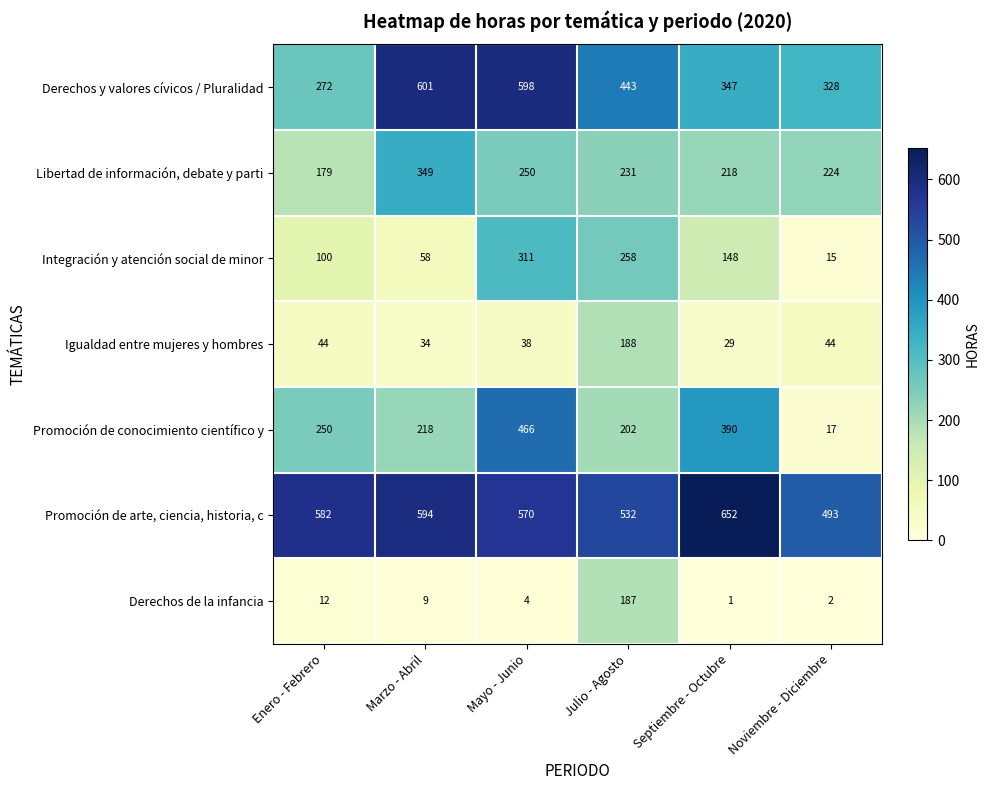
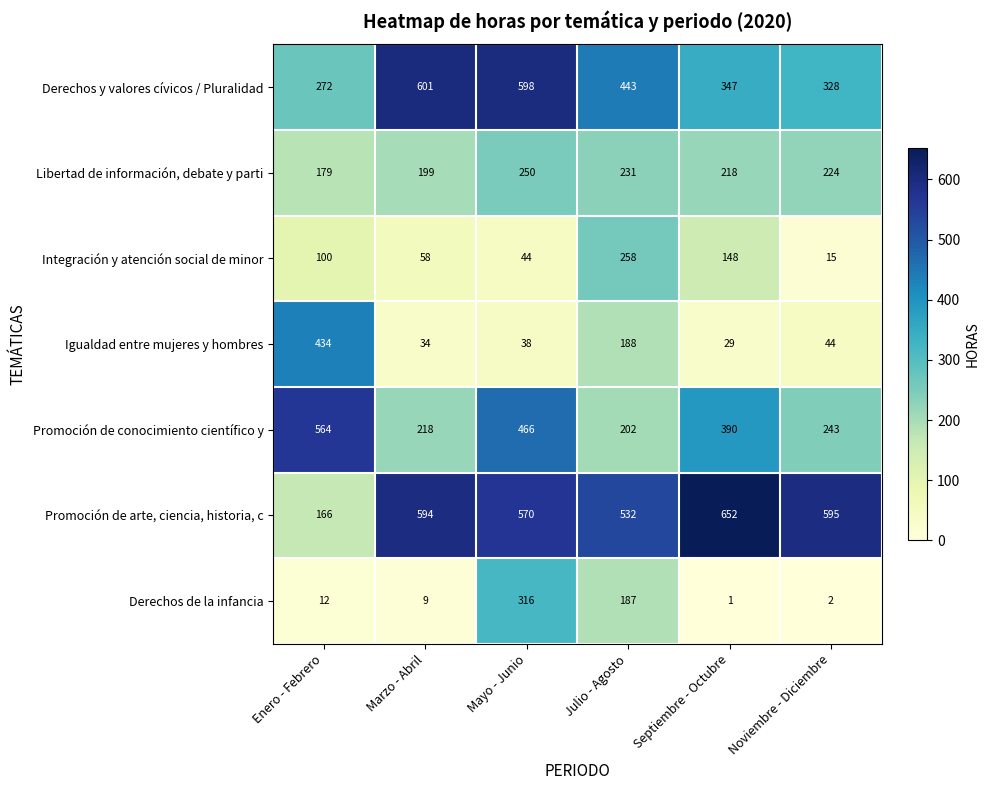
  {
    "Derechos y valores cívicos / Pluralidad": {
      "Enero - Febrero": 272,
      "Marzo - Abril": 601,
      "Mayo - Junio": 598,
      "Julio - Agosto": 443,
      "Septiembre - Octubre": 347,
      "Noviembre - Diciembre": 328
    },
    "Libertad de información, debate y parti": {
      "Enero - Febrero": 179,
-     "Marzo - Abril": 349,
+     "Marzo - Abril": 199,
      "Mayo - Junio": 250,
      "Julio - Agosto": 231,
      "Septiembre - Octubre": 218,
      "Noviembre - Diciembre": 224
    },
    "Integración y atención social de minor": {
      "Enero - Febrero": 100,
      "Marzo - Abril": 58,
-     "Mayo - Junio": 311,
+     "Mayo - Junio": 44,
      "Julio - Agosto": 258,
      "Septiembre - Octubre": 148,
      "Noviembre - Diciembre": 15
    },
    "Igualdad entre mujeres y hombres": {
-     "Enero - Febrero": 44,
+     "Enero - Febrero": 434,
      "Marzo - Abril": 34,
      "Mayo - Junio": 38,
      "Julio - Agosto": 188,
      "Septiembre - Octubre": 29,
      "Noviembre - Diciembre": 44
    },
    "Promoción de conocimiento científico y": {
-     "Enero - Febrero": 250,
+     "Enero - Febrero": 564,
      "Marzo - Abril": 218,
      "Mayo - Junio": 466,
      "Julio - Agosto": 202,
      "Septiembre - Octubre": 390,
-     "Noviembre - Diciembre": 17
+     "Noviembre - Diciembre": 243
    },
    "Promoción de arte, ciencia, historia, c": {
-     "Enero - Febrero": 582,
+     "Enero - Febrero": 166,
      "Marzo - Abril": 594,
      "Mayo - Junio": 570,
      "Julio - Agosto": 532,
      "Septiembre - Octubre": 652,
-     "Noviembre - Diciembre": 493
+     "Noviembre - Diciembre": 595
    },
    "Derechos de la infancia": {
      "Enero - Febrero": 12,
      "Marzo - Abril": 9,
-     "Mayo - Junio": 4,
+     "Mayo - Junio": 316,
      "Julio - Agosto": 187,
      "Septiembre - Octubre": 1,
      "Noviembre - Diciembre": 2
    }
  }
